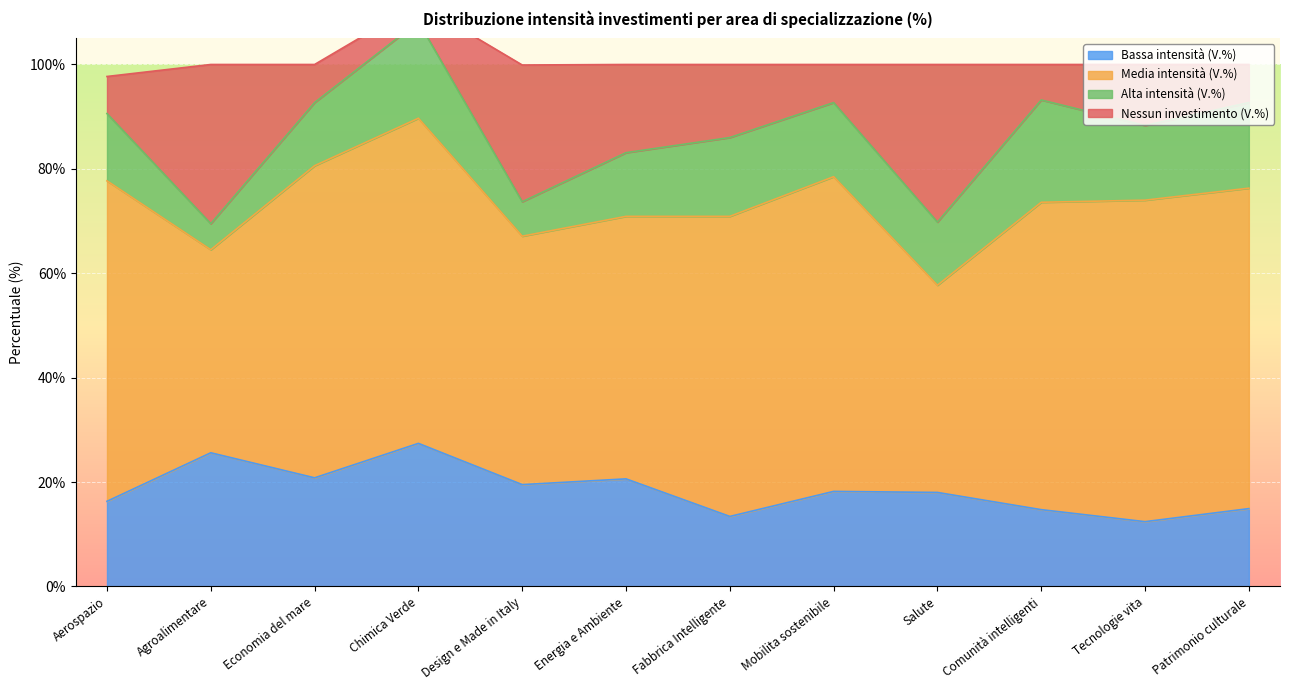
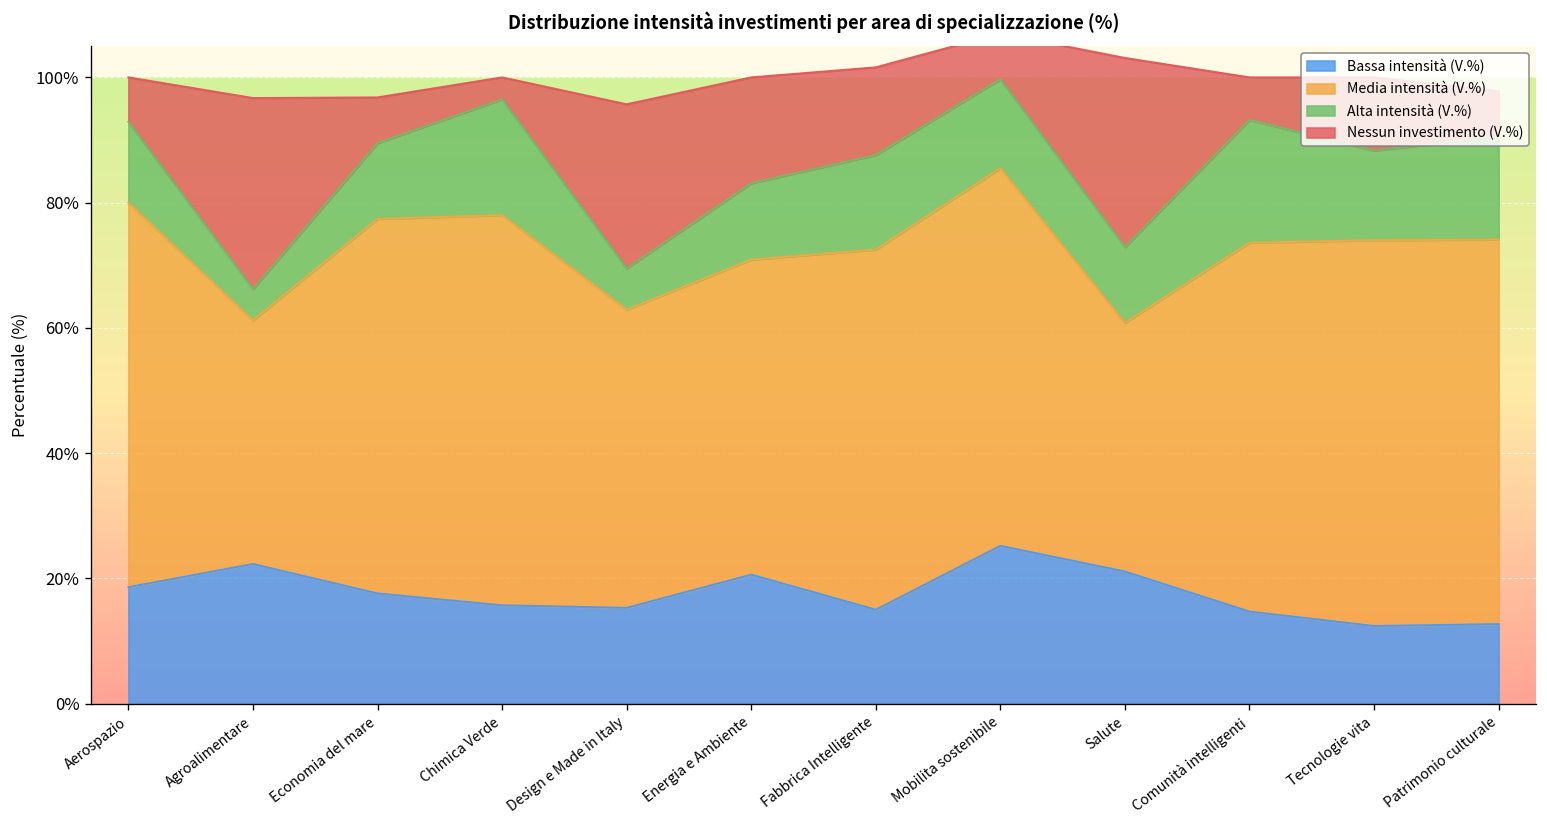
  {
    "Bassa intensità (V.%)": {
-     "Aerospazio": "16%",
-     "Agroalimentare": "26%",
-     "Economia del mare": "21%",
-     "Chimica Verde": "27%",
-     "Design e Made in Italy": "20%",
+     "Aerospazio": "19%",
+     "Agroalimentare": "22%",
+     "Economia del mare": "18%",
+     "Chimica Verde": "16%",
+     "Design e Made in Italy": "15%",
      "Energia e Ambiente": "21%",
-     "Fabbrica Intelligente": "13%",
-     "Mobilita sostenibile": "18%",
-     "Salute": "18%",
+     "Fabbrica Intelligente": "15%",
+     "Mobilita sostenibile": "25%",
+     "Salute": "21%",
      "Comunità intelligenti": "15%",
      "Tecnologie vita": "12%",
-     "Patrimonio culturale": "15%"
+     "Patrimonio culturale": "13%"
    },
    "Media intensità (V.%)": {
      "Aerospazio": "61%",
      "Agroalimentare": "39%",
      "Economia del mare": "60%",
      "Chimica Verde": "62%",
      "Design e Made in Italy": "48%",
      "Energia e Ambiente": "50%",
      "Fabbrica Intelligente": "58%",
      "Mobilita sostenibile": "60%",
      "Salute": "40%",
      "Comunità intelligenti": "59%",
      "Tecnologie vita": "62%",
      "Patrimonio culturale": "61%"
    },
    "Alta intensità (V.%)": {
      "Aerospazio": "13%",
      "Agroalimentare": "5%",
      "Economia del mare": "12%",
      "Design e Made in Italy": "7%",
      "Energia e Ambiente": "12%",
      "Fabbrica Intelligente": "15%",
      "Mobilita sostenibile": "14%",
      "Salute": "12%",
      "Comunità intelligenti": "20%",
      "Tecnologie vita": "14%"
    },
    "Nessun investimento (V.%)": {
      "Aerospazio": "7%",
      "Agroalimentare": "31%",
      "Economia del mare": "7%",
      "Design e Made in Italy": "26%",
      "Energia e Ambiente": "17%",
      "Fabbrica Intelligente": "14%",
      "Salute": "30%",
      "Comunità intelligenti": "7%"
    }
  }
